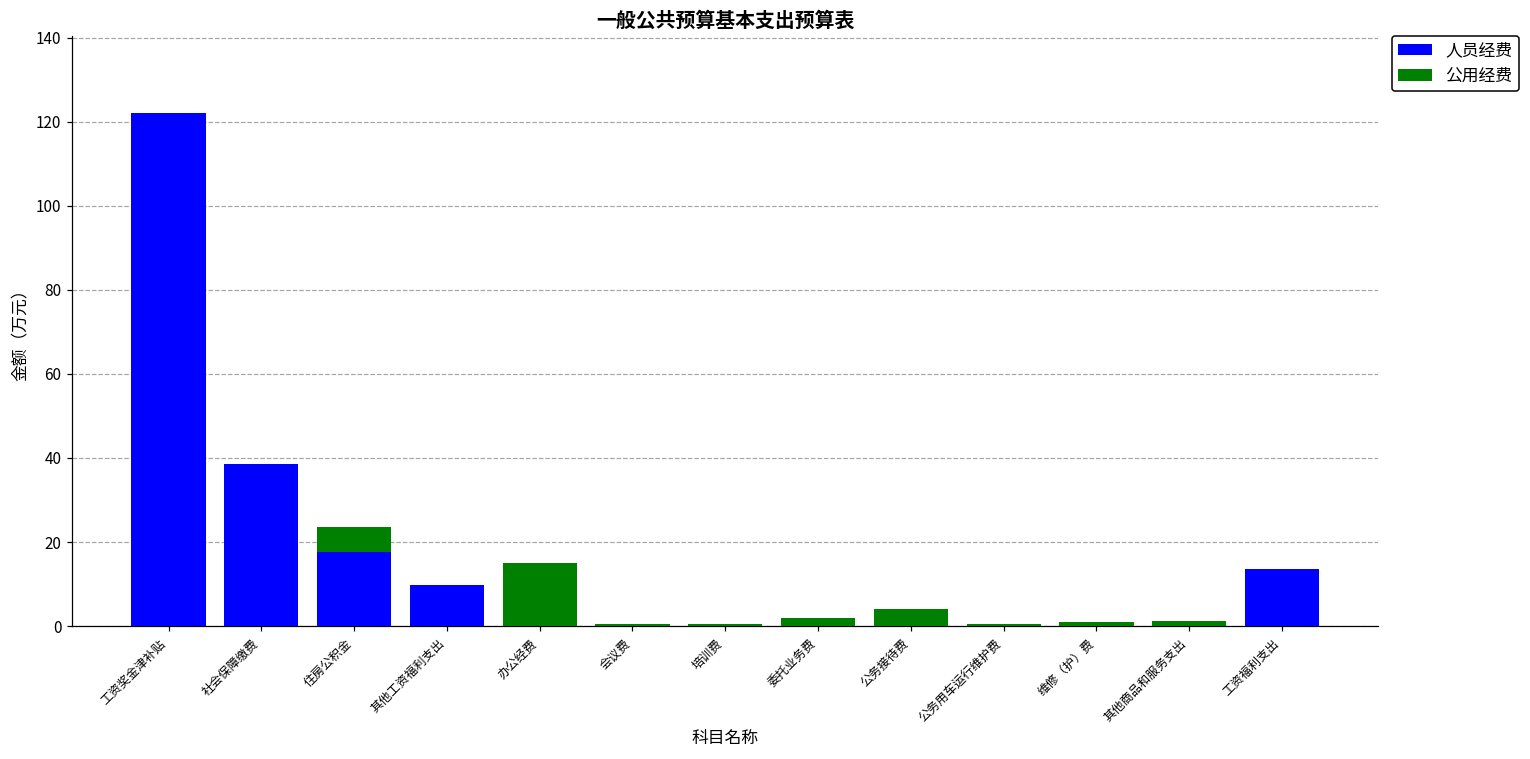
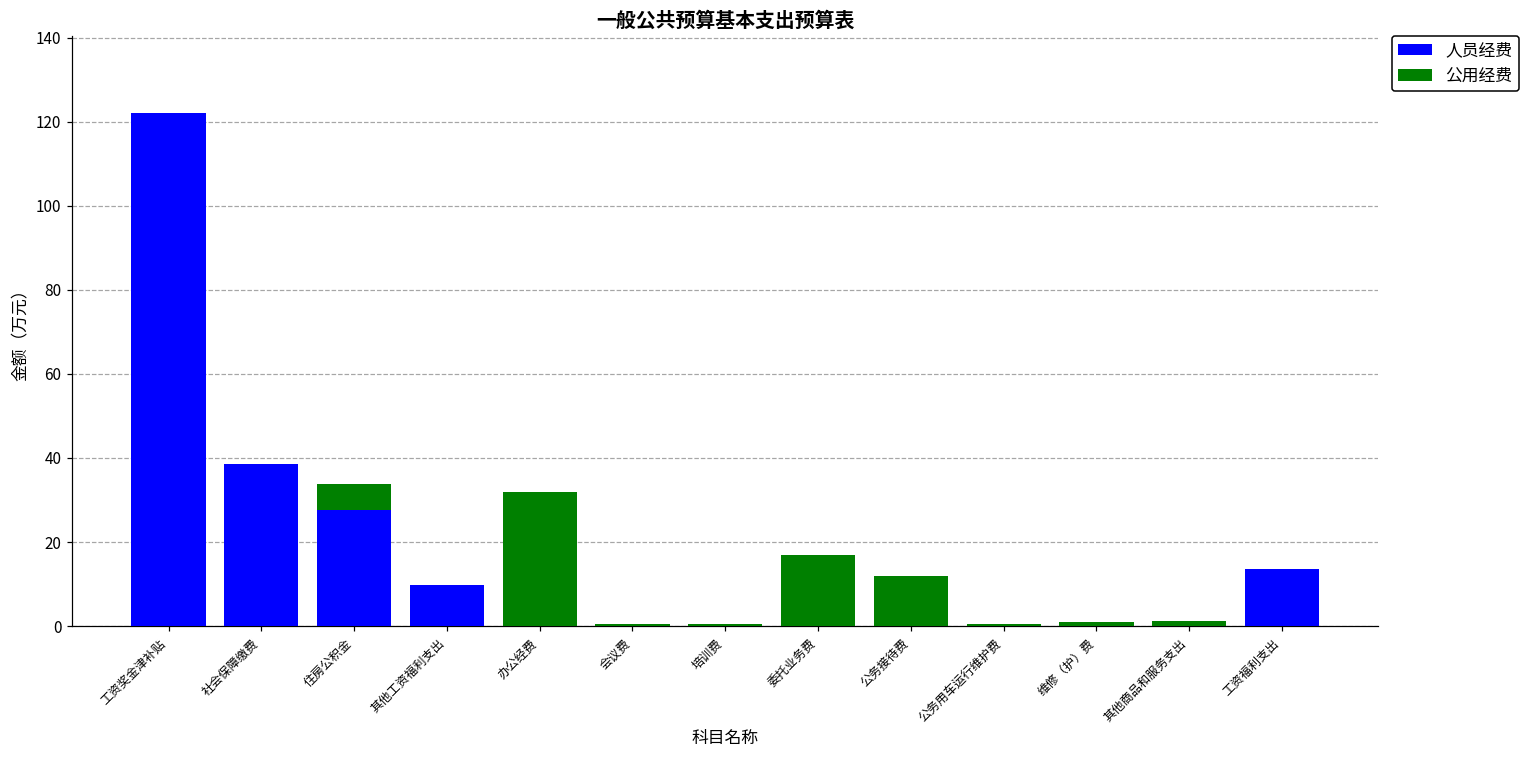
  {
    "人员经费": {
      "工资奖金津补贴": 122,
      "社会保障缴费": 39,
-     "住房公积金": 18,
+     "住房公积金": 28,
      "其他工资福利支出": 10,
      "办公经费": 0,
      "会议费": 0,
      "培训费": 0,
      "委托业务费": 0,
      "公务接待费": 0,
      "公务用车运行维护费": 0,
      "维修（护）费": 0,
      "其他商品和服务支出": 0,
      "工资福利支出": 14
    },
    "公用经费": {
      "工资奖金津补贴": 0,
      "社会保障缴费": 0,
      "住房公积金": 6,
      "其他工资福利支出": 0,
-     "办公经费": 15,
-     "委托业务费": 2,
-     "公务接待费": 4,
+     "办公经费": 32,
+     "委托业务费": 17,
+     "公务接待费": 12,
      "维修（护）费": 1,
      "其他商品和服务支出": 1,
      "工资福利支出": 0
    }
  }
